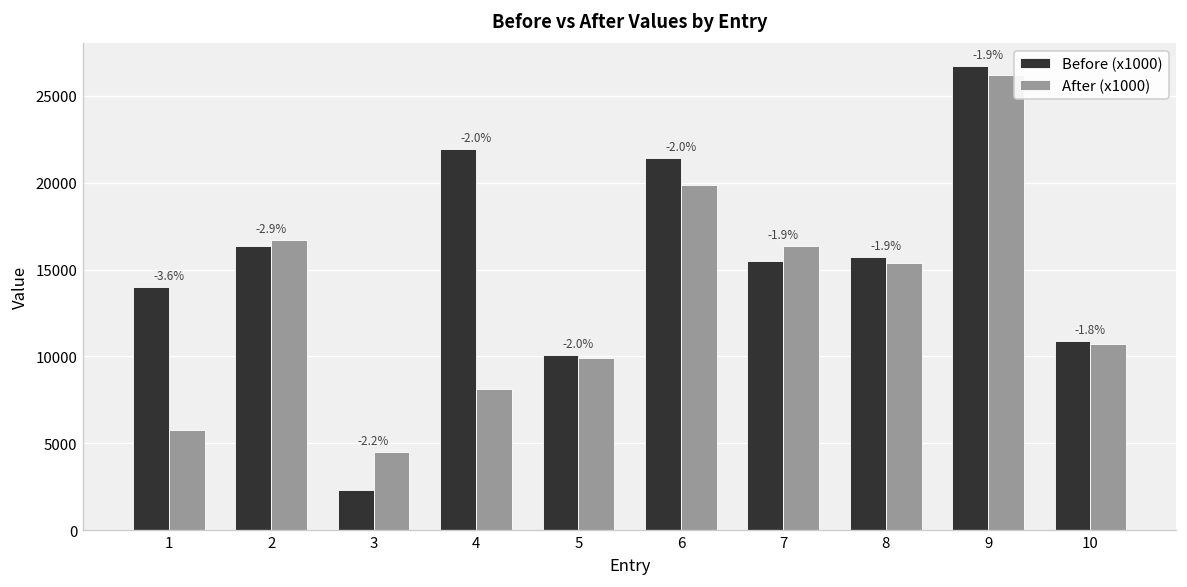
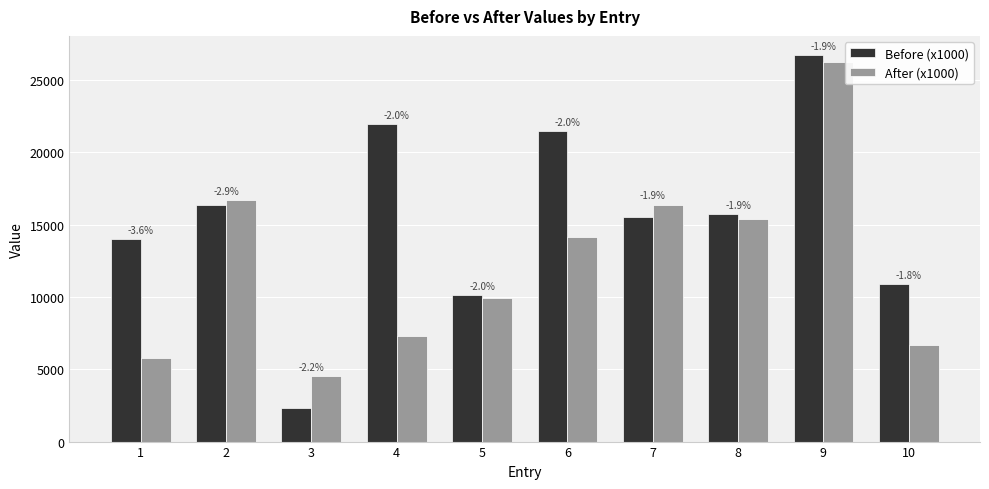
  {
    "Before (x1000)": {
      "2": 16400,
      "3": 2300,
      "7": 15500
    },
    "After (x1000)": {
      "1": 5800,
-     "4": 8100,
+     "4": 7300,
      "5": 9900,
-     "6": 19900,
+     "6": 14200,
      "8": 15400,
      "9": 26200,
-     "10": 10700
+     "10": 6700
    }
  }
